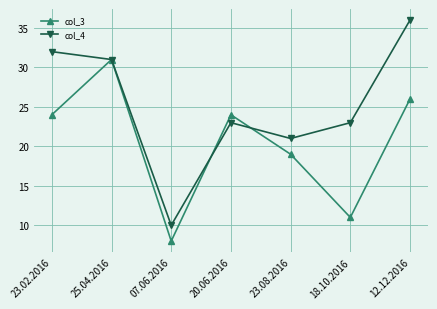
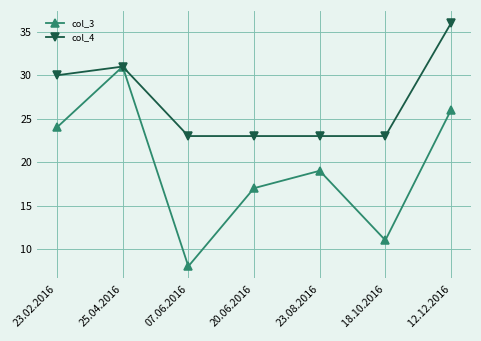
  {
    "col_3": {
      "23.02.2016": 24,
      "07.06.2016": 8,
-     "20.06.2016": 24,
+     "20.06.2016": 17,
      "23.08.2016": 19,
      "18.10.2016": 11,
      "12.12.2016": 26
    },
    "col_4": {
-     "23.02.2016": 32,
-     "07.06.2016": 10,
+     "23.02.2016": 30,
+     "07.06.2016": 23,
      "20.06.2016": 23,
-     "23.08.2016": 21,
+     "23.08.2016": 23,
      "18.10.2016": 23,
      "12.12.2016": 36
    }
  }
